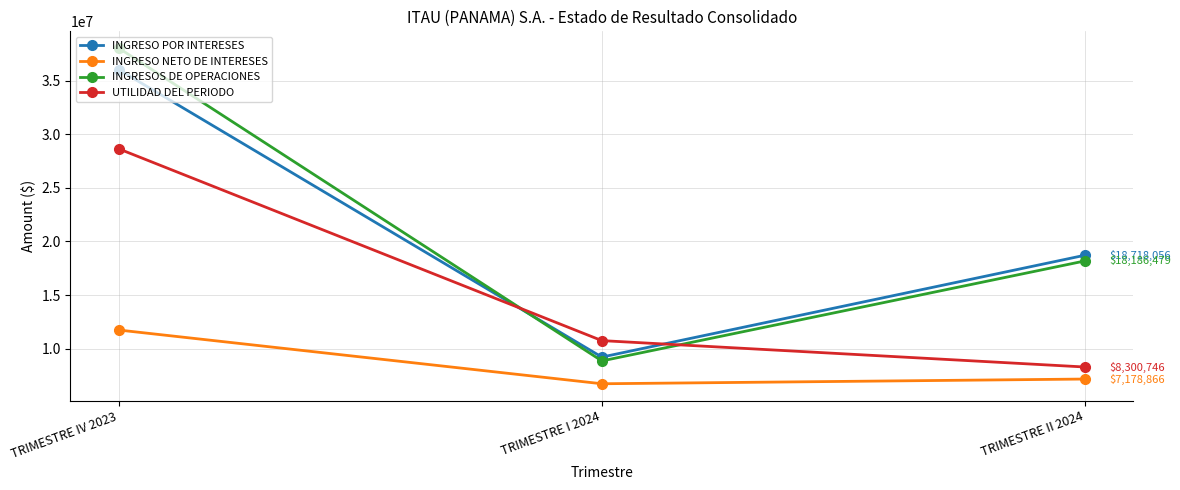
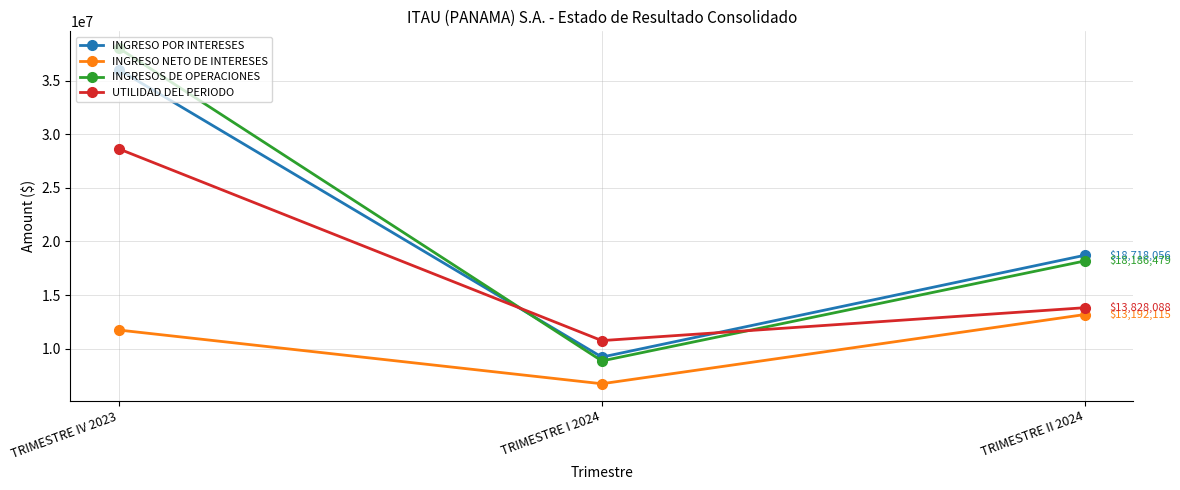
  {
    "INGRESO POR INTERESES": {
      "TRIMESTRE I 2024": "9200000"
    },
    "INGRESO NETO DE INTERESES": {
-     "TRIMESTRE II 2024": "$7,178,866"
+     "TRIMESTRE II 2024": "$13,192,115"
    },
    "INGRESOS DE OPERACIONES": {
      "TRIMESTRE I 2024": "8900000"
    },
    "UTILIDAD DEL PERIODO": {
-     "TRIMESTRE II 2024": "$8,300,746"
+     "TRIMESTRE II 2024": "$13,828,088"
    }
  }
